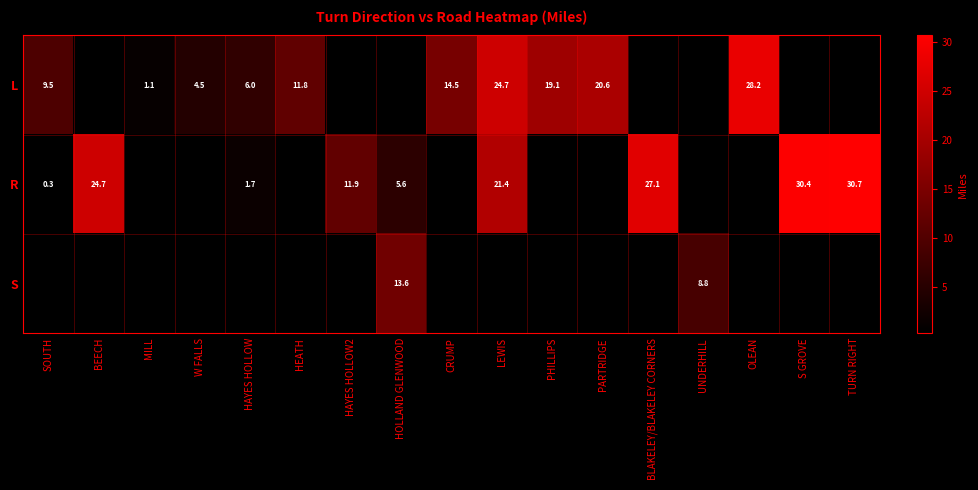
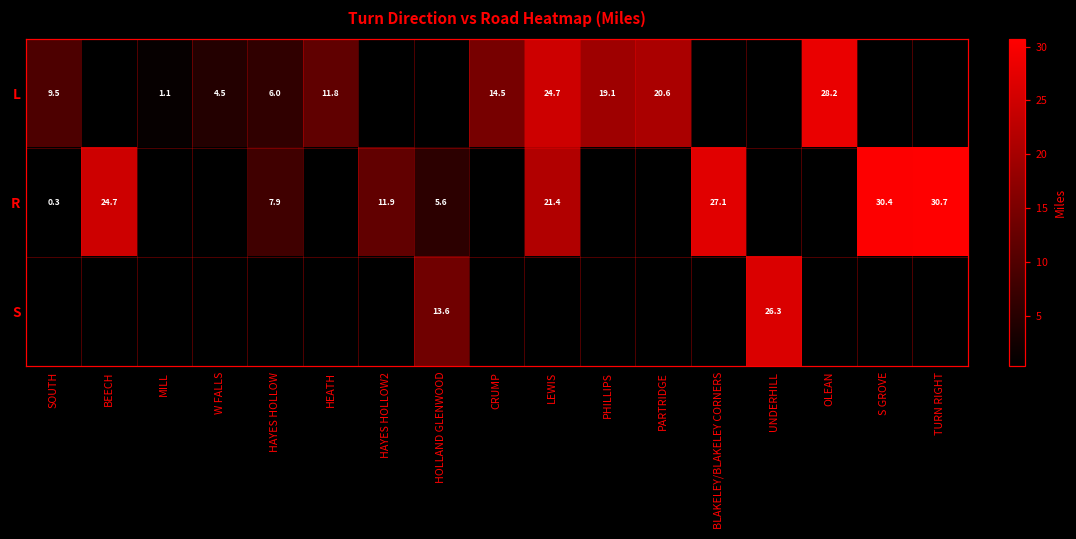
  {
    "L": {
      "SOUTH": 9.5,
      "MILL": 1.1,
      "W FALLS": 4.5,
      "HAYES HOLLOW": 6.0,
      "HEATH": 11.8,
      "CRUMP": 14.5,
      "LEWIS": 24.7,
      "PHILLIPS": 19.1,
      "PARTRIDGE": 20.6,
      "OLEAN": 28.2
    },
    "R": {
      "SOUTH": 0.3,
      "BEECH": 24.7,
-     "HAYES HOLLOW": 1.7,
+     "HAYES HOLLOW": 7.9,
      "HAYES HOLLOW2": 11.9,
      "HOLLAND GLENWOOD": 5.6,
      "LEWIS": 21.4,
      "BLAKELEY/BLAKELEY CORNERS": 27.1,
      "S GROVE": 30.4,
      "TURN RIGHT": 30.7
    },
    "S": {
      "HOLLAND GLENWOOD": 13.6,
-     "UNDERHILL": 8.8
+     "UNDERHILL": 26.3
    }
  }
